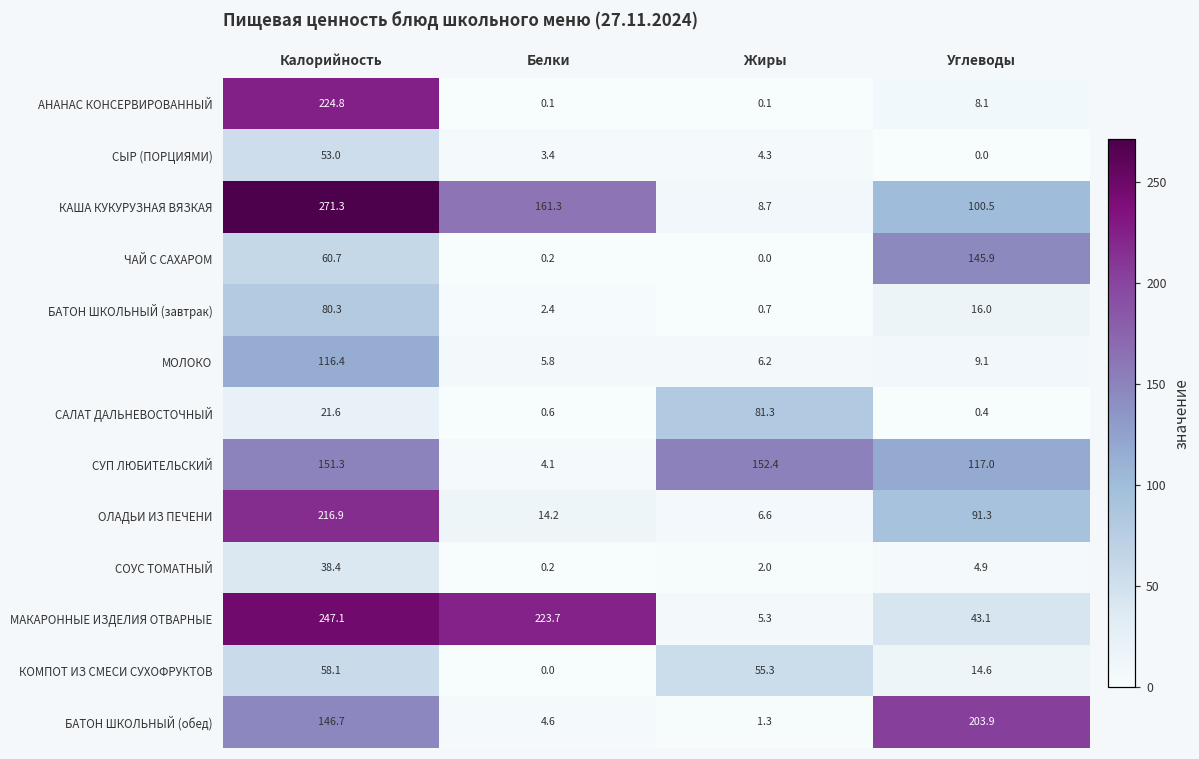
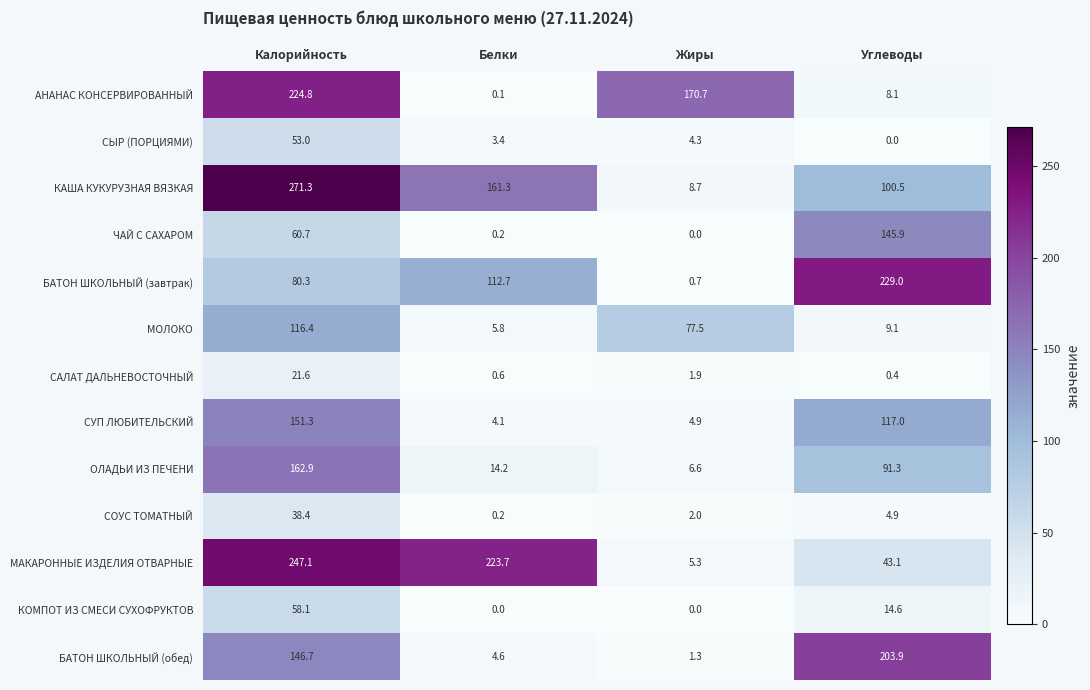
  {
    "АНАНАС КОНСЕРВИРОВАННЫЙ": {
      "Калорийность": 224.8,
      "Белки": 0.1,
-     "Жиры": 0.1,
+     "Жиры": 170.7,
      "Углеводы": 8.1
    },
    "СЫР (ПОРЦИЯМИ)": {
      "Калорийность": 53.0,
      "Белки": 3.4,
      "Жиры": 4.3,
      "Углеводы": 0.0
    },
    "КАША КУКУРУЗНАЯ ВЯЗКАЯ": {
      "Калорийность": 271.3,
      "Белки": 161.3,
      "Жиры": 8.7,
      "Углеводы": 100.5
    },
    "ЧАЙ С САХАРОМ": {
      "Калорийность": 60.7,
      "Белки": 0.2,
      "Жиры": 0.0,
      "Углеводы": 145.9
    },
    "БАТОН ШКОЛЬНЫЙ (завтрак)": {
      "Калорийность": 80.3,
-     "Белки": 2.4,
+     "Белки": 112.7,
      "Жиры": 0.7,
-     "Углеводы": 16.0
+     "Углеводы": 229.0
    },
    "МОЛОКО": {
      "Калорийность": 116.4,
      "Белки": 5.8,
-     "Жиры": 6.2,
+     "Жиры": 77.5,
      "Углеводы": 9.1
    },
    "САЛАТ ДАЛЬНЕВОСТОЧНЫЙ": {
      "Калорийность": 21.6,
      "Белки": 0.6,
-     "Жиры": 81.3,
+     "Жиры": 1.9,
      "Углеводы": 0.4
    },
    "СУП ЛЮБИТЕЛЬСКИЙ": {
      "Калорийность": 151.3,
      "Белки": 4.1,
-     "Жиры": 152.4,
+     "Жиры": 4.9,
      "Углеводы": 117.0
    },
    "ОЛАДЬИ ИЗ ПЕЧЕНИ": {
-     "Калорийность": 216.9,
+     "Калорийность": 162.9,
      "Белки": 14.2,
      "Жиры": 6.6,
      "Углеводы": 91.3
    },
    "СОУС ТОМАТНЫЙ": {
      "Калорийность": 38.4,
      "Белки": 0.2,
      "Жиры": 2.0,
      "Углеводы": 4.9
    },
    "МАКАРОННЫЕ ИЗДЕЛИЯ ОТВАРНЫЕ": {
      "Калорийность": 247.1,
      "Белки": 223.7,
      "Жиры": 5.3,
      "Углеводы": 43.1
    },
    "КОМПОТ ИЗ СМЕСИ СУХОФРУКТОВ": {
      "Калорийность": 58.1,
      "Белки": 0.0,
-     "Жиры": 55.3,
+     "Жиры": 0.0,
      "Углеводы": 14.6
    },
    "БАТОН ШКОЛЬНЫЙ (обед)": {
      "Калорийность": 146.7,
      "Белки": 4.6,
      "Жиры": 1.3,
      "Углеводы": 203.9
    }
  }
